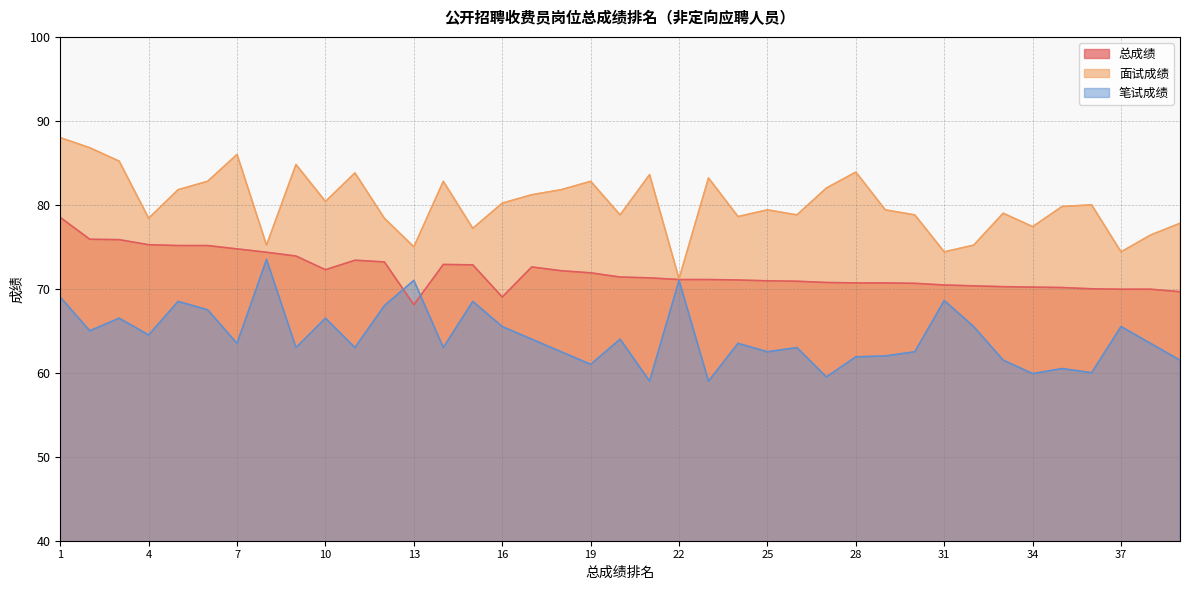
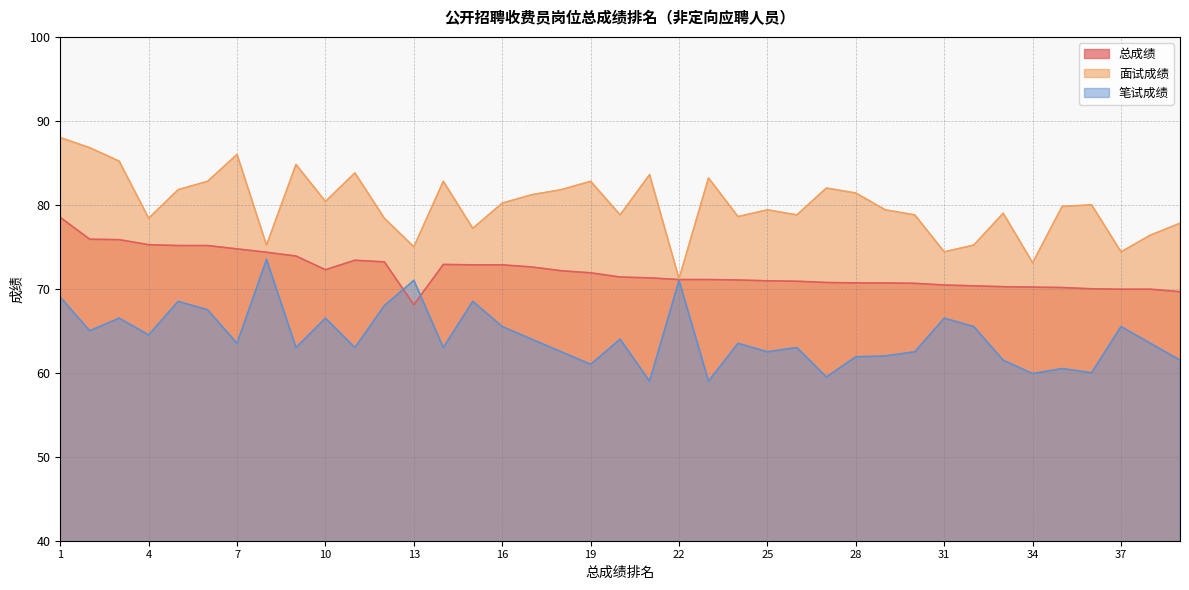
  {
    "总成绩": {
      "1": 79,
      "4": 75,
      "7": 75,
      "10": 72,
      "13": 68,
-     "16": 69,
+     "16": 73,
      "19": 72,
      "25": 71,
      "28": 71,
      "31": 70,
      "34": 70,
      "37": 70
    },
    "面试成绩": {
      "1": 88,
      "4": 78,
      "7": 86,
      "10": 80,
      "13": 75,
      "16": 80,
      "19": 83,
      "25": 79,
-     "28": 84,
+     "28": 81,
      "31": 74,
-     "34": 77,
+     "34": 73,
      "37": 74
    },
    "笔试成绩": {
      "1": 69,
      "4": 65,
      "7": 64,
      "10": 67,
      "13": 71,
      "16": 66,
      "19": 61,
      "25": 63,
      "28": 62,
-     "31": 69,
+     "31": 67,
      "34": 60,
      "37": 66
    }
  }
